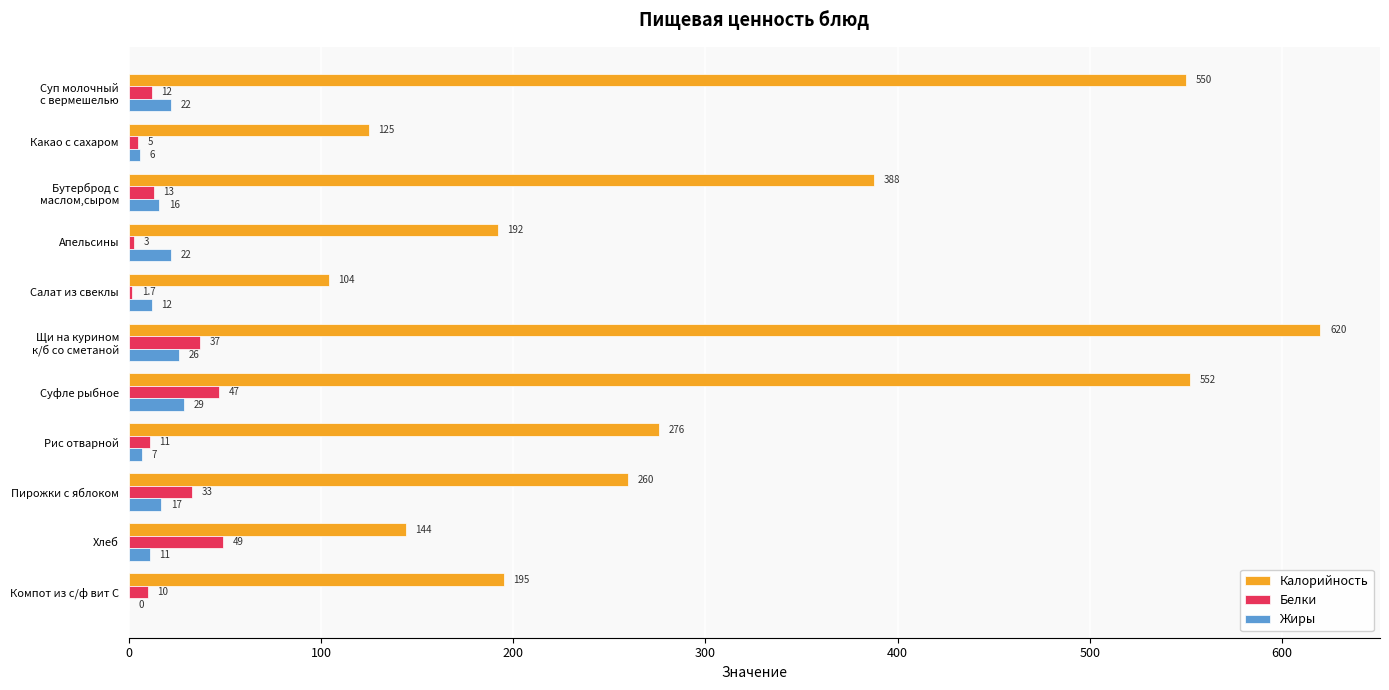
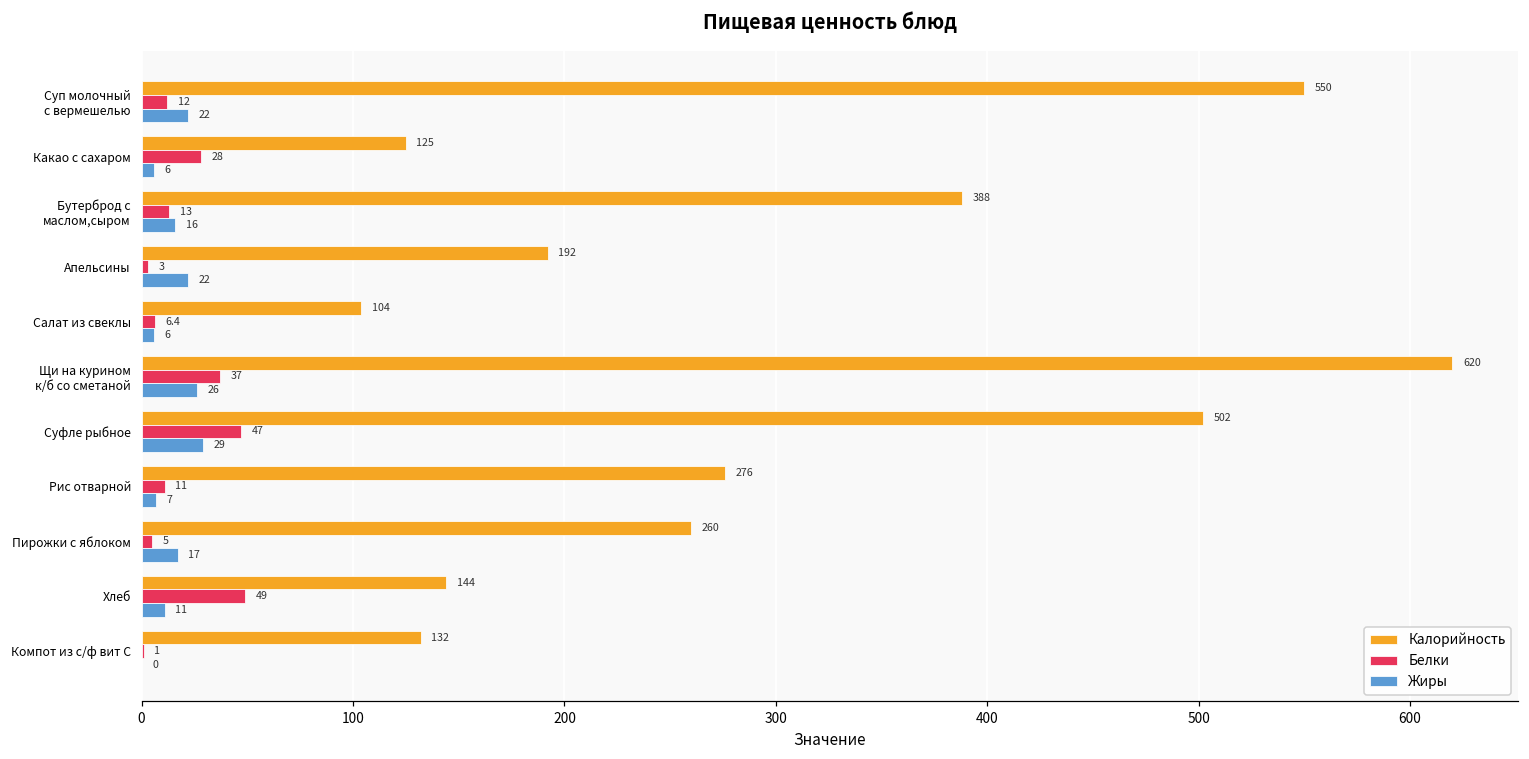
  {
    "Калорийность": {
      "Суп молочный с вермешелью": 550,
      "Какао с сахаром": 125,
      "Бутерброд с маслом,сыром": 388,
      "Апельсины": 192,
      "Салат из свеклы": 104,
      "Щи на курином к/б со сметаной": 620,
-     "Суфле рыбное": 552,
+     "Суфле рыбное": 502,
      "Рис отварной": 276,
      "Пирожки с яблоком": 260,
      "Хлеб": 144,
-     "Компот из с/ф вит С": 195
+     "Компот из с/ф вит С": 132
    },
    "Белки": {
      "Суп молочный с вермешелью": 12,
-     "Какао с сахаром": 5,
+     "Какао с сахаром": 28,
      "Бутерброд с маслом,сыром": 13,
      "Апельсины": 3,
-     "Салат из свеклы": 1.7,
+     "Салат из свеклы": 6.4,
      "Щи на курином к/б со сметаной": 37,
      "Суфле рыбное": 47,
      "Рис отварной": 11,
-     "Пирожки с яблоком": 33,
+     "Пирожки с яблоком": 5,
      "Хлеб": 49,
-     "Компот из с/ф вит С": 10
+     "Компот из с/ф вит С": 1
    },
    "Жиры": {
      "Суп молочный с вермешелью": 22,
      "Какао с сахаром": 6,
      "Бутерброд с маслом,сыром": 16,
      "Апельсины": 22,
-     "Салат из свеклы": 12,
+     "Салат из свеклы": 6,
      "Щи на курином к/б со сметаной": 26,
      "Суфле рыбное": 29,
      "Рис отварной": 7,
      "Пирожки с яблоком": 17,
      "Хлеб": 11,
      "Компот из с/ф вит С": 0
    }
  }
